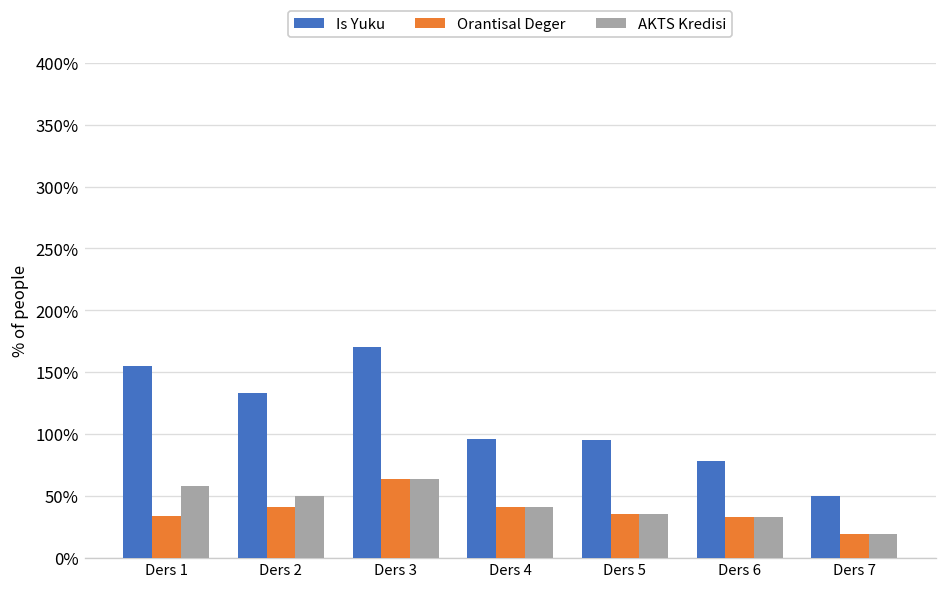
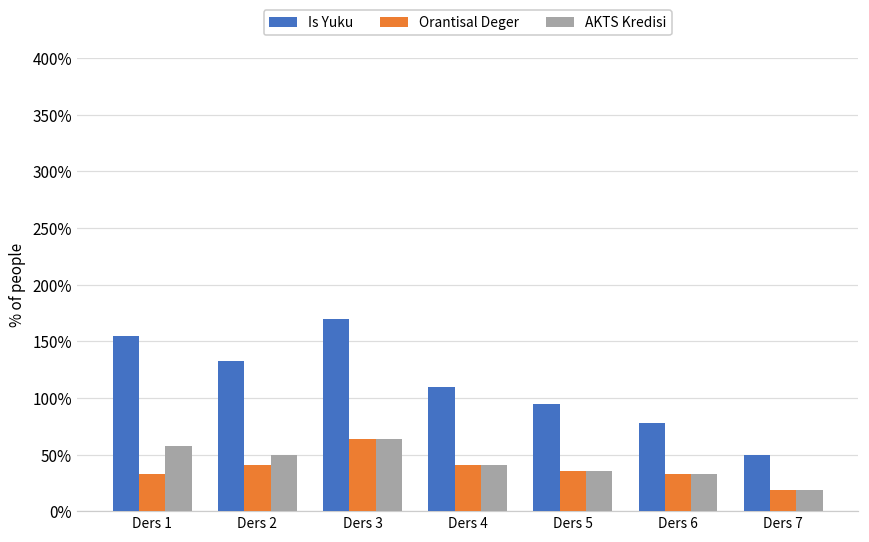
  {
    "Is Yuku": {
      "Ders 1": "155%",
      "Ders 2": "133%",
      "Ders 3": "170%",
-     "Ders 4": "96%",
+     "Ders 4": "110%",
      "Ders 5": "95%",
      "Ders 6": "78%",
      "Ders 7": "50%"
    },
    "Orantisal Deger": {
      "Ders 1": "33%",
      "Ders 2": "41%",
      "Ders 3": "64%",
      "Ders 4": "41%",
      "Ders 5": "36%",
      "Ders 6": "33%",
      "Ders 7": "19%"
    },
    "AKTS Kredisi": {
      "Ders 1": "58%",
      "Ders 2": "50%",
      "Ders 3": "64%",
      "Ders 4": "41%",
      "Ders 5": "36%",
      "Ders 6": "33%",
      "Ders 7": "19%"
    }
  }
